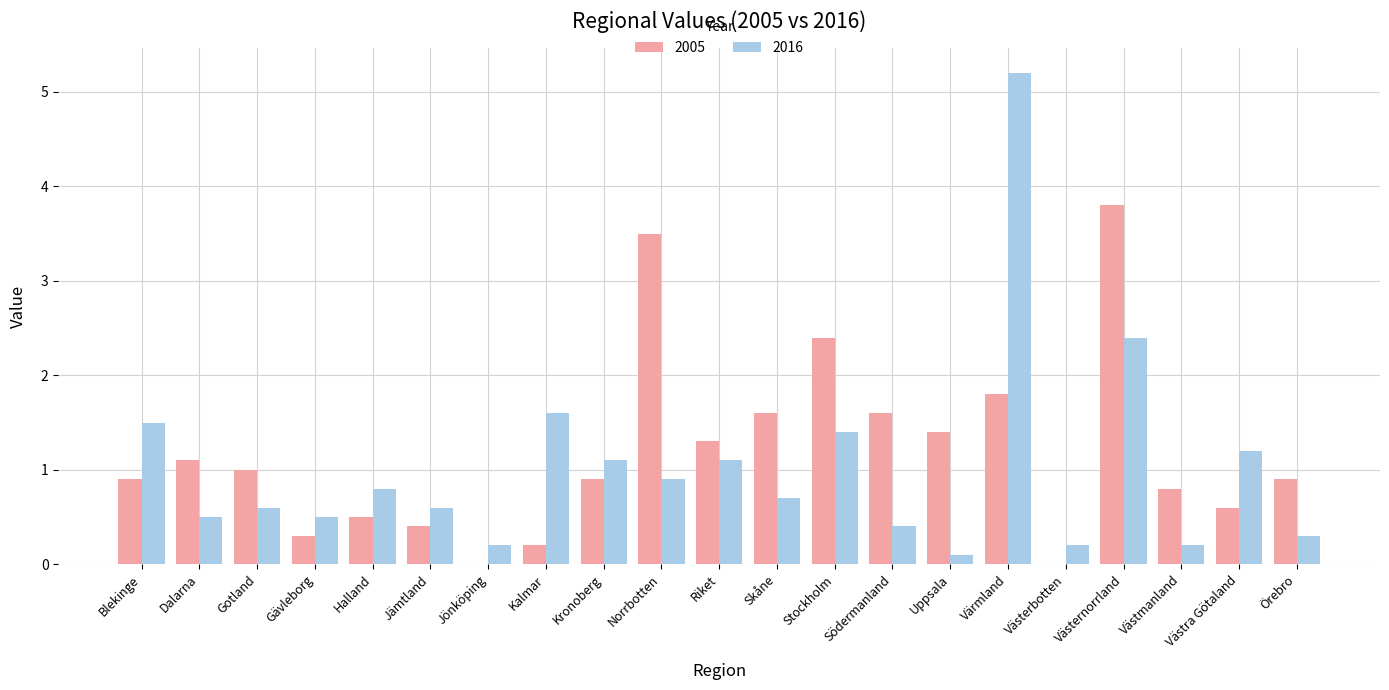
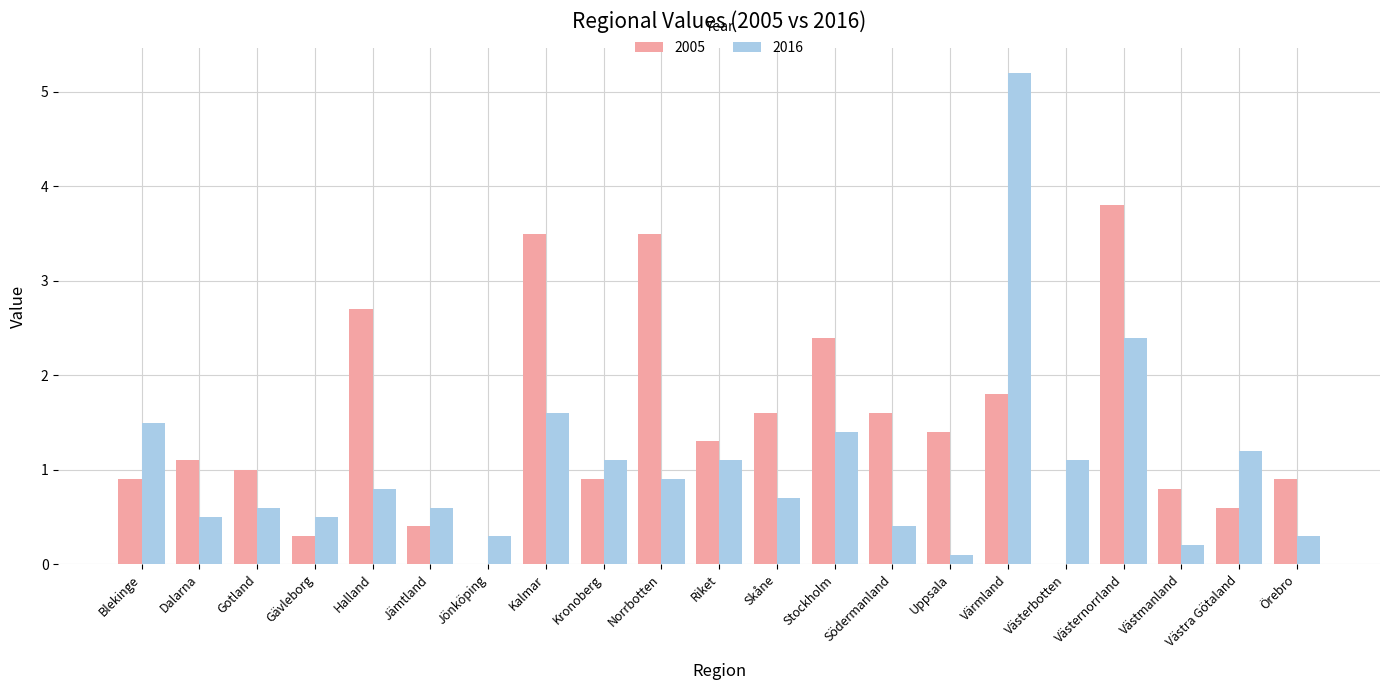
  {
    "2005": {
      "Blekinge": 0.9,
      "Dalarna": 1.1,
      "Gotland": 1.0,
      "Gävleborg": 0.3,
-     "Halland": 0.5,
+     "Halland": 2.7,
      "Jämtland": 0.4,
      "Jönköping": 0.0,
-     "Kalmar": 0.2,
+     "Kalmar": 3.5,
      "Kronoberg": 0.9,
      "Norrbotten": 3.5,
      "Riket": 1.3,
      "Skåne": 1.6,
      "Stockholm": 2.4,
      "Södermanland": 1.6,
      "Uppsala": 1.4,
      "Värmland": 1.8,
      "Västerbotten": 0.0,
      "Västernorrland": 3.8,
      "Västmanland": 0.8,
      "Västra Götaland": 0.6,
      "Örebro": 0.9
    },
    "2016": {
      "Blekinge": 1.5,
      "Dalarna": 0.5,
      "Gotland": 0.6,
      "Gävleborg": 0.5,
      "Halland": 0.8,
      "Jämtland": 0.6,
-     "Jönköping": 0.2,
+     "Jönköping": 0.3,
      "Kalmar": 1.6,
      "Kronoberg": 1.1,
      "Norrbotten": 0.9,
      "Riket": 1.1,
      "Skåne": 0.7,
      "Stockholm": 1.4,
      "Södermanland": 0.4,
      "Uppsala": 0.1,
      "Värmland": 5.2,
-     "Västerbotten": 0.2,
+     "Västerbotten": 1.1,
      "Västernorrland": 2.4,
      "Västmanland": 0.2,
      "Västra Götaland": 1.2,
      "Örebro": 0.3
    }
  }
